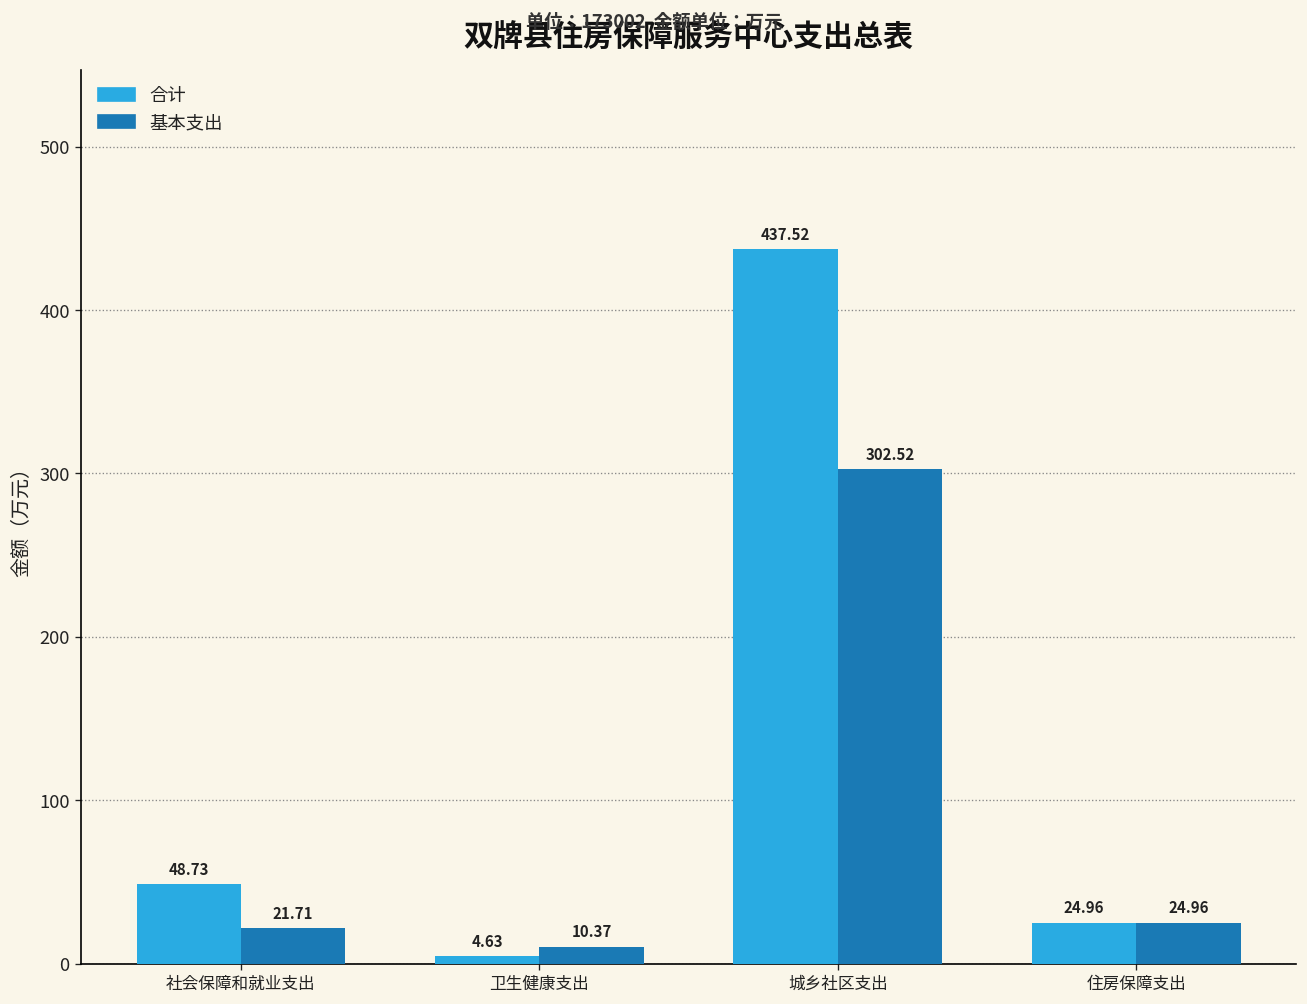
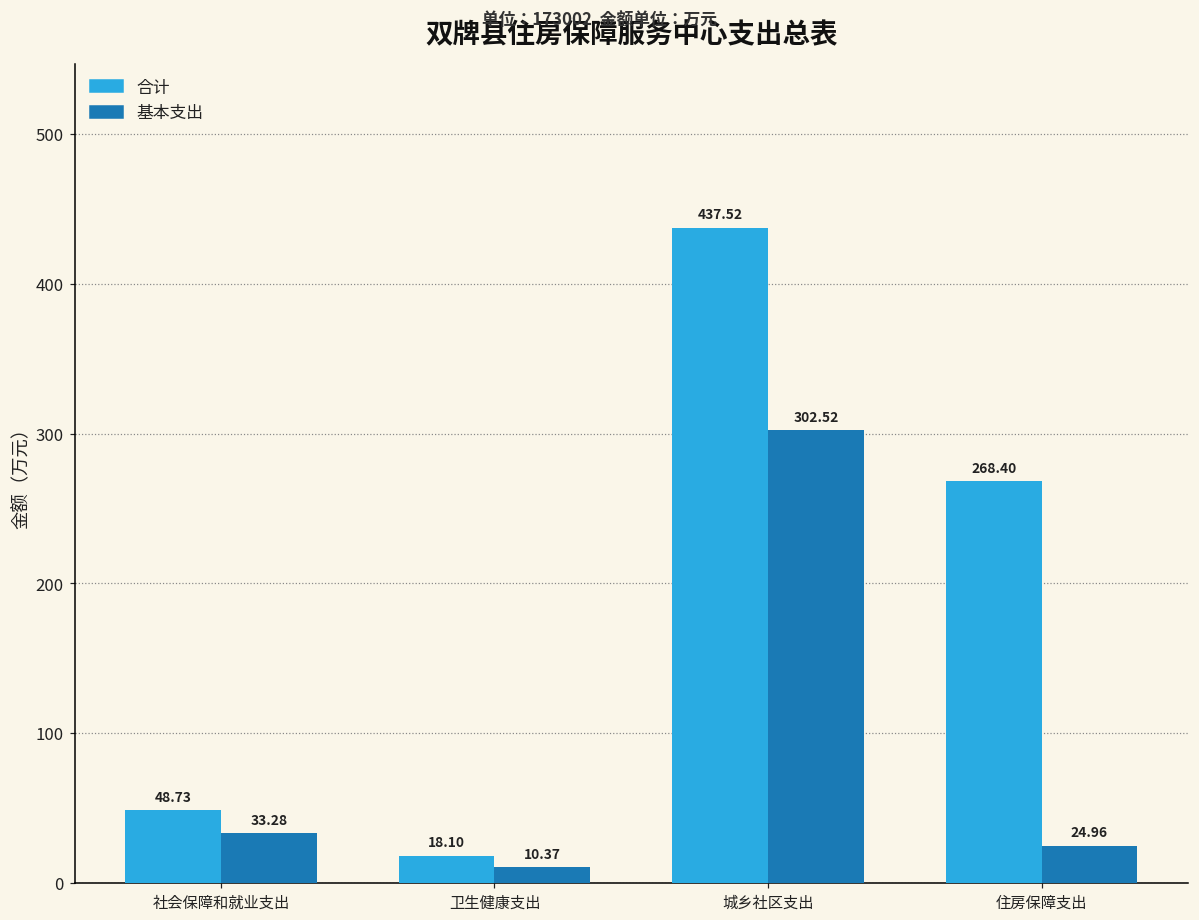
  {
    "合计": {
      "社会保障和就业支出": 48.73,
-     "卫生健康支出": 4.63,
+     "卫生健康支出": 18.10,
      "城乡社区支出": 437.52,
-     "住房保障支出": 24.96
+     "住房保障支出": 268.40
    },
    "基本支出": {
-     "社会保障和就业支出": 21.71,
+     "社会保障和就业支出": 33.28,
      "卫生健康支出": 10.37,
      "城乡社区支出": 302.52,
      "住房保障支出": 24.96
    }
  }
